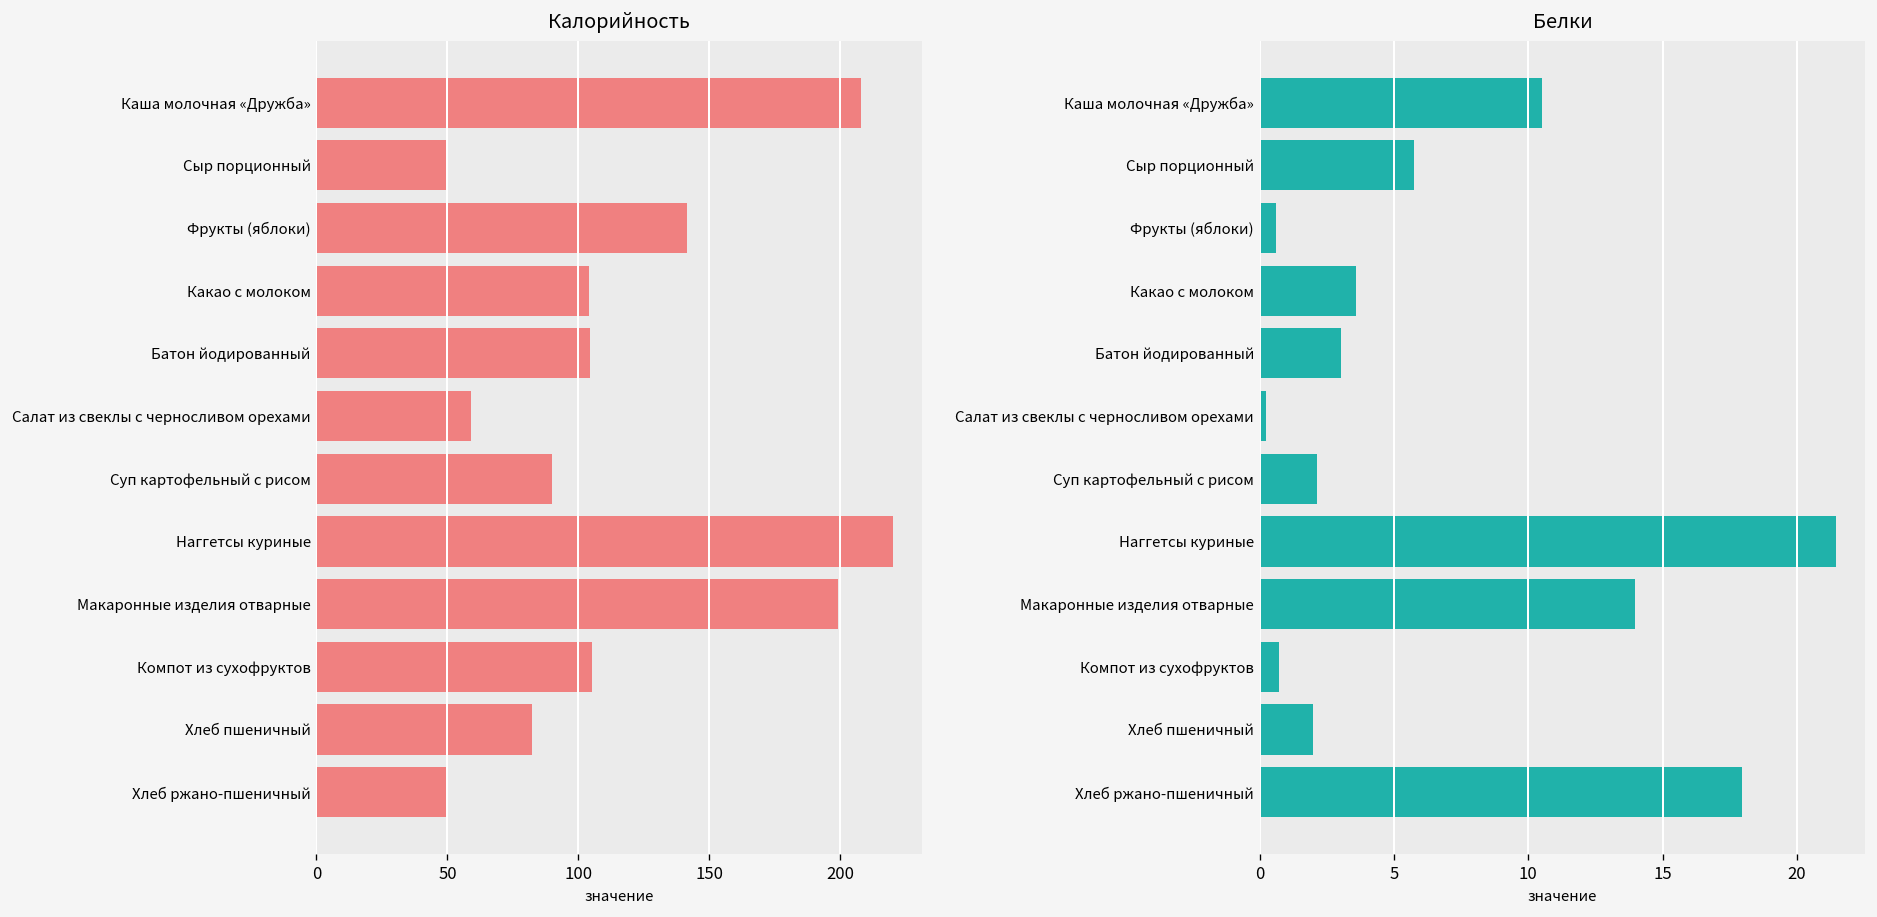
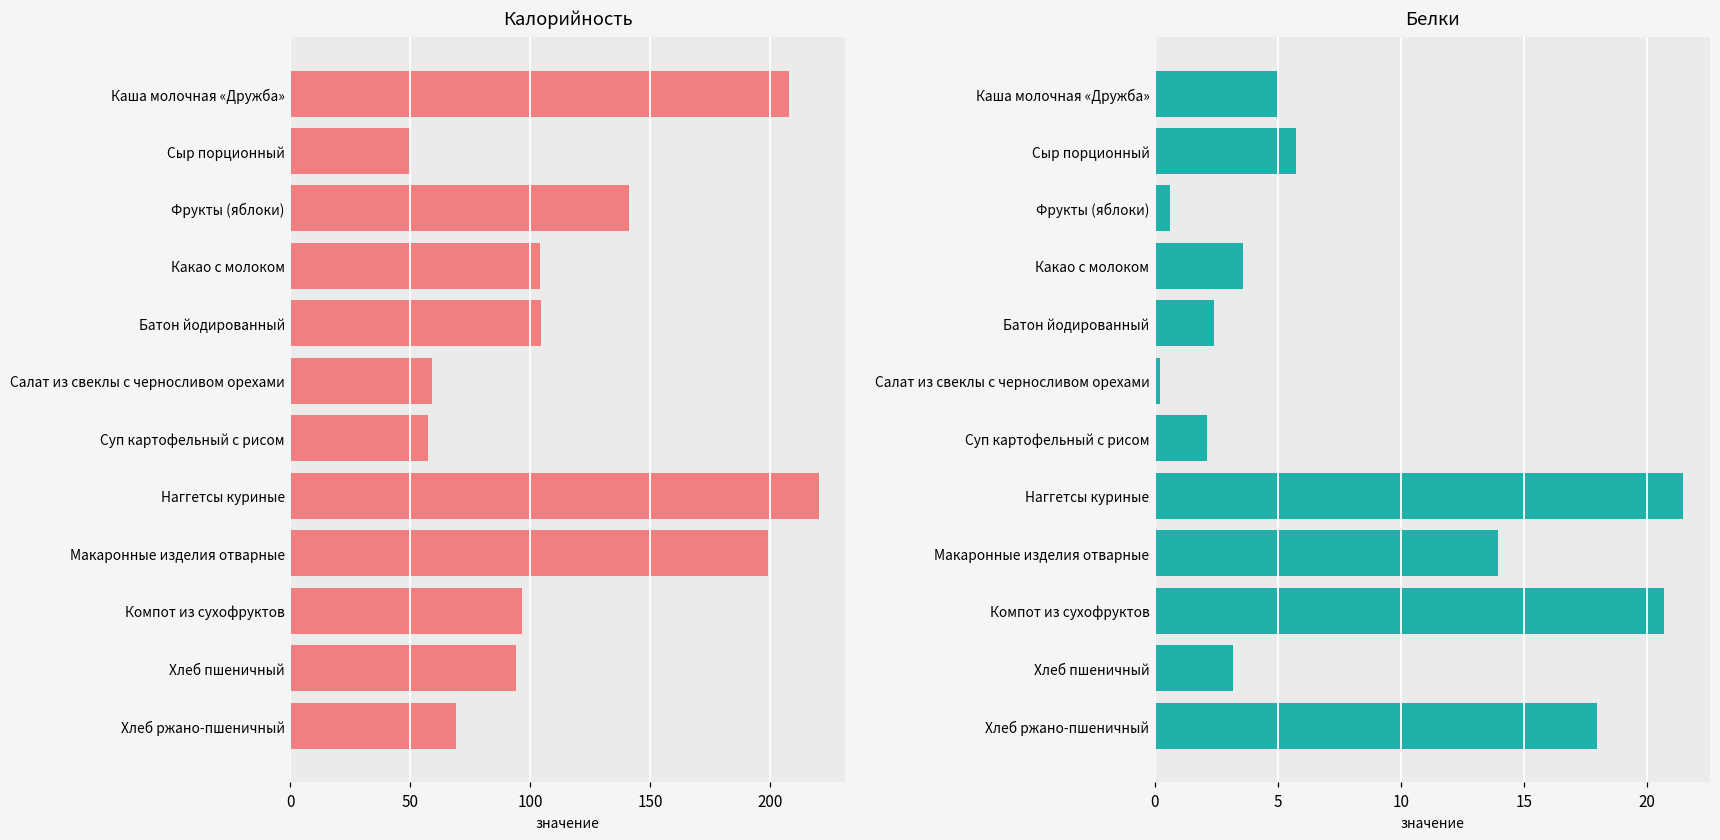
  {
    "Калорийность": {
      "Каша молочная «Дружба»": 208,
      "Сыр порционный": 50,
      "Фрукты (яблоки)": 141,
      "Какао с молоком": 104,
      "Батон йодированный": 104,
      "Салат из свеклы с черносливом орехами": 59,
-     "Суп картофельный с рисом": 90,
+     "Суп картофельный с рисом": 57,
      "Наггетсы куриные": 220,
      "Макаронные изделия отварные": 199,
-     "Компот из сухофруктов": 105,
-     "Хлеб пшеничный": 82,
-     "Хлеб ржано-пшеничный": 50
+     "Компот из сухофруктов": 97,
+     "Хлеб пшеничный": 94,
+     "Хлеб ржано-пшеничный": 69
    },
    "Белки": {
-     "Каша молочная «Дружба»": 10.5,
+     "Каша молочная «Дружба»": 5.0,
      "Сыр порционный": 5.7,
      "Фрукты (яблоки)": 0.6,
      "Какао с молоком": 3.6,
-     "Батон йодированный": 3.0,
+     "Батон йодированный": 2.4,
      "Салат из свеклы с черносливом орехами": 0.2,
      "Суп картофельный с рисом": 2.1,
      "Наггетсы куриные": 21.5,
      "Макаронные изделия отварные": 14.0,
-     "Компот из сухофруктов": 0.7,
-     "Хлеб пшеничный": 2.0,
+     "Компот из сухофруктов": 20.7,
+     "Хлеб пшеничный": 3.2,
      "Хлеб ржано-пшеничный": 18.0
    }
  }
